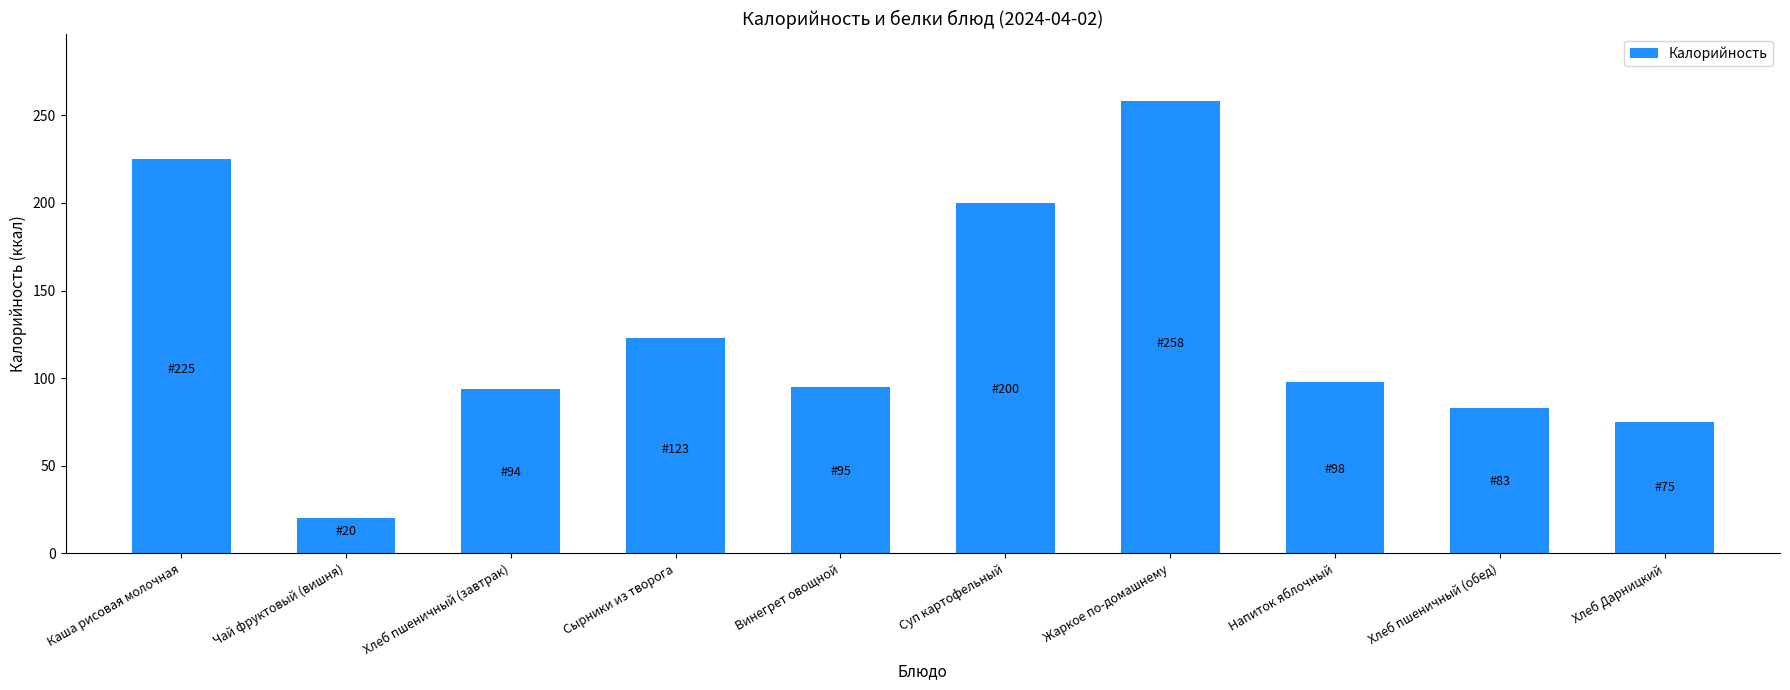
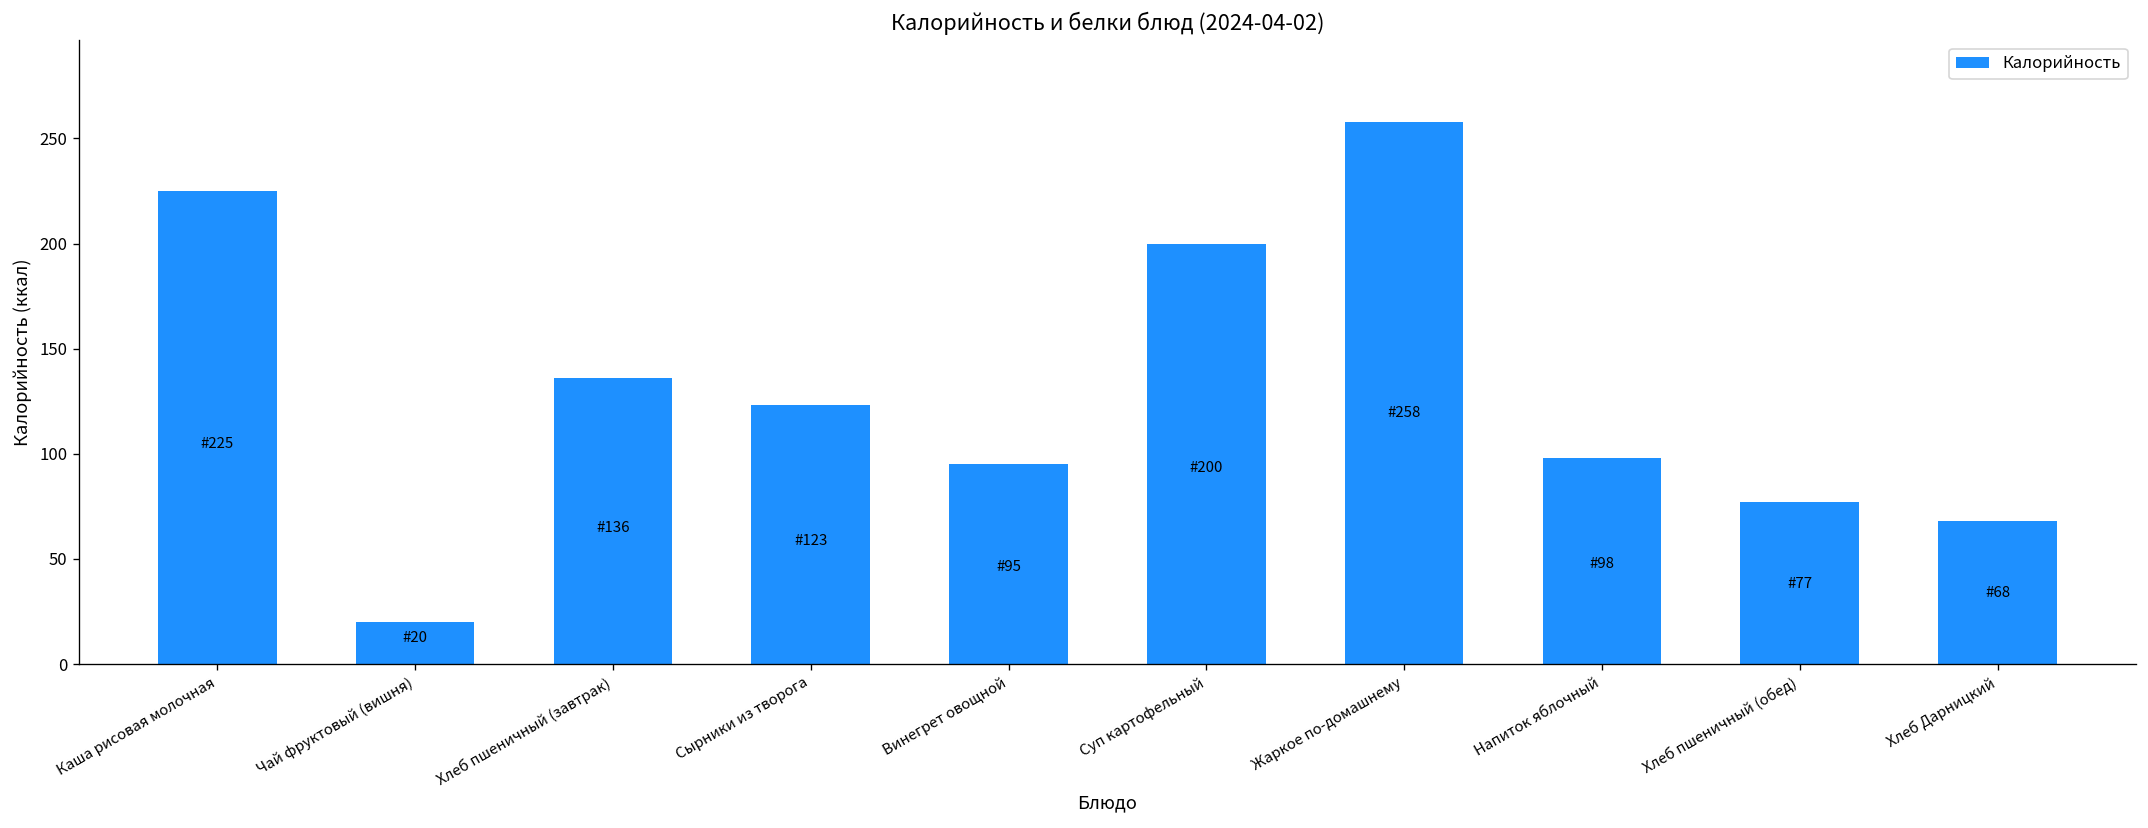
  {
    "Каша рисовая молочная": 225,
    "Чай фруктовый (вишня)": 20,
-   "Хлеб пшеничный (завтрак)": 94,
+   "Хлеб пшеничный (завтрак)": 136,
    "Сырники из творога": 123,
    "Винегрет овощной": 95,
    "Суп картофельный": 200,
    "Жаркое по-домашнему": 258,
    "Напиток яблочный": 98,
-   "Хлеб пшеничный (обед)": 83,
-   "Хлеб Дарницкий": 75
+   "Хлеб пшеничный (обед)": 77,
+   "Хлеб Дарницкий": 68
  }
